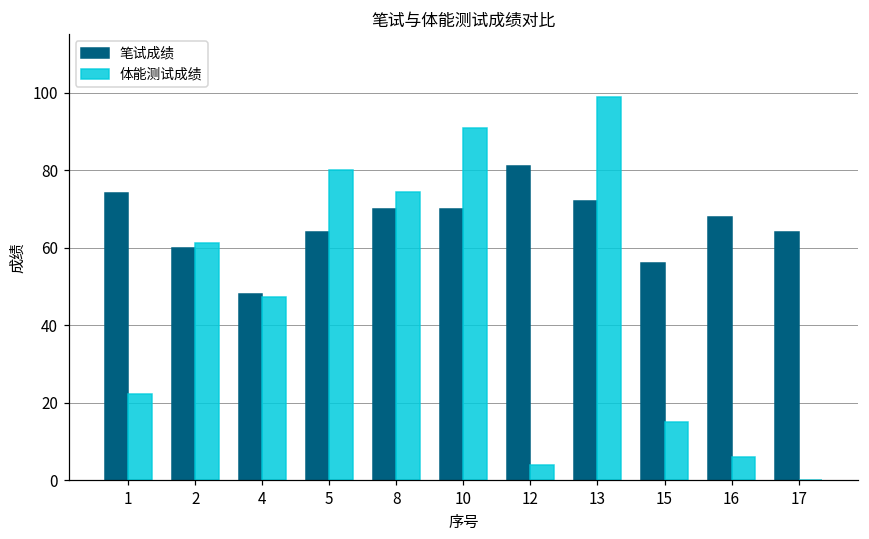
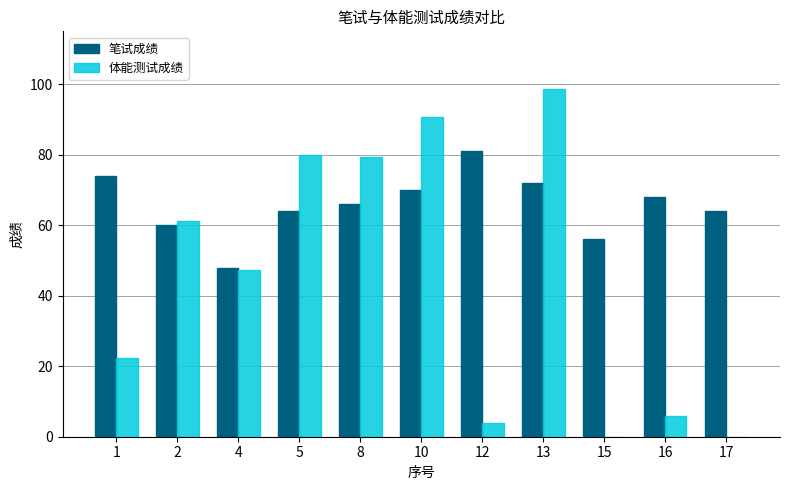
  {
    "笔试成绩": {
      "1": 74,
      "2": 60,
      "4": 48,
      "5": 64,
-     "8": 70,
+     "8": 66,
      "10": 70,
      "12": 81,
      "13": 72,
      "15": 56,
      "16": 68,
      "17": 64
    },
    "体能测试成绩": {
      "1": 22,
      "2": 61,
      "4": 47,
      "5": 80,
-     "8": 74,
+     "8": 79,
      "10": 91,
      "12": 4,
      "13": 99,
-     "15": 15,
+     "15": 0,
      "16": 6,
      "17": 0
    }
  }
